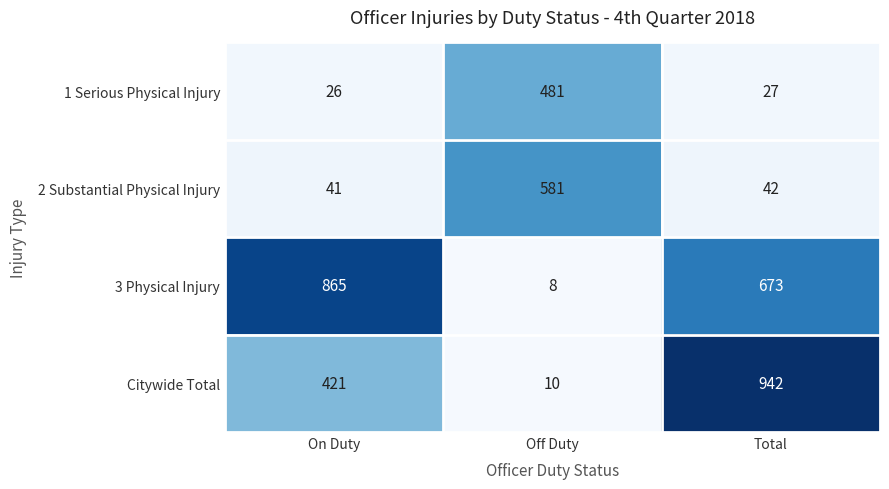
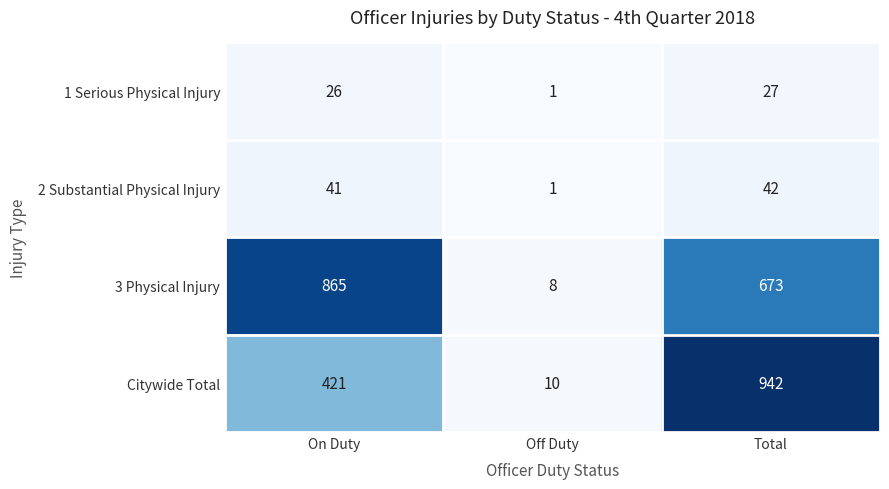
  {
    "1 Serious Physical Injury": {
      "On Duty": 26,
-     "Off Duty": 481,
+     "Off Duty": 1,
      "Total": 27
    },
    "2 Substantial Physical Injury": {
      "On Duty": 41,
-     "Off Duty": 581,
+     "Off Duty": 1,
      "Total": 42
    },
    "3 Physical Injury": {
      "On Duty": 865,
      "Off Duty": 8,
      "Total": 673
    },
    "Citywide Total": {
      "On Duty": 421,
      "Off Duty": 10,
      "Total": 942
    }
  }
